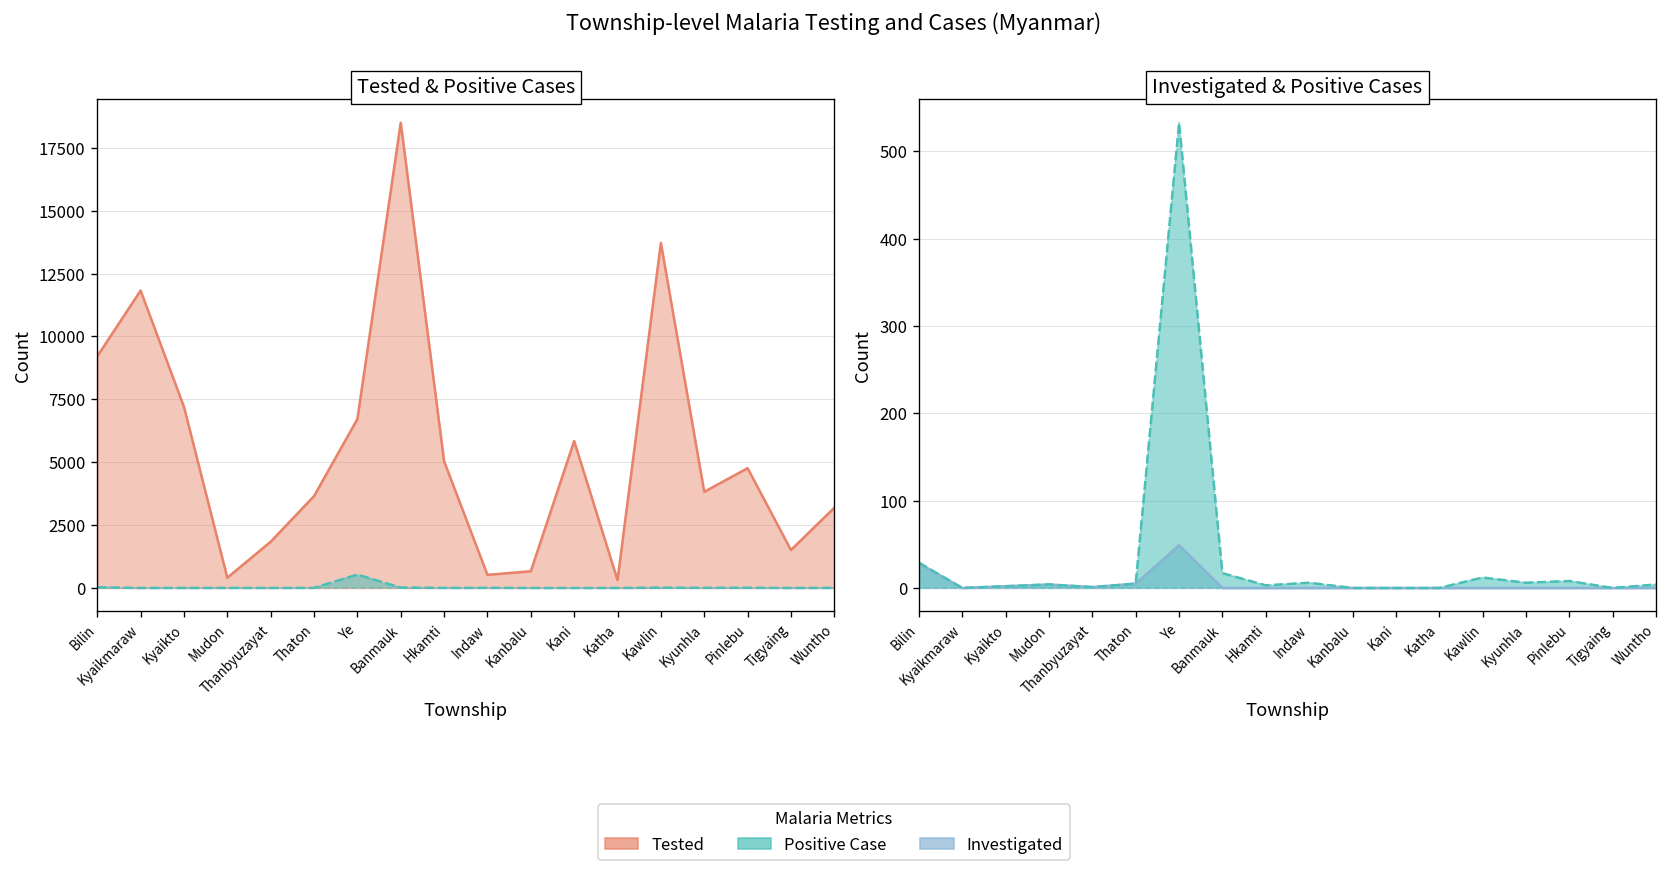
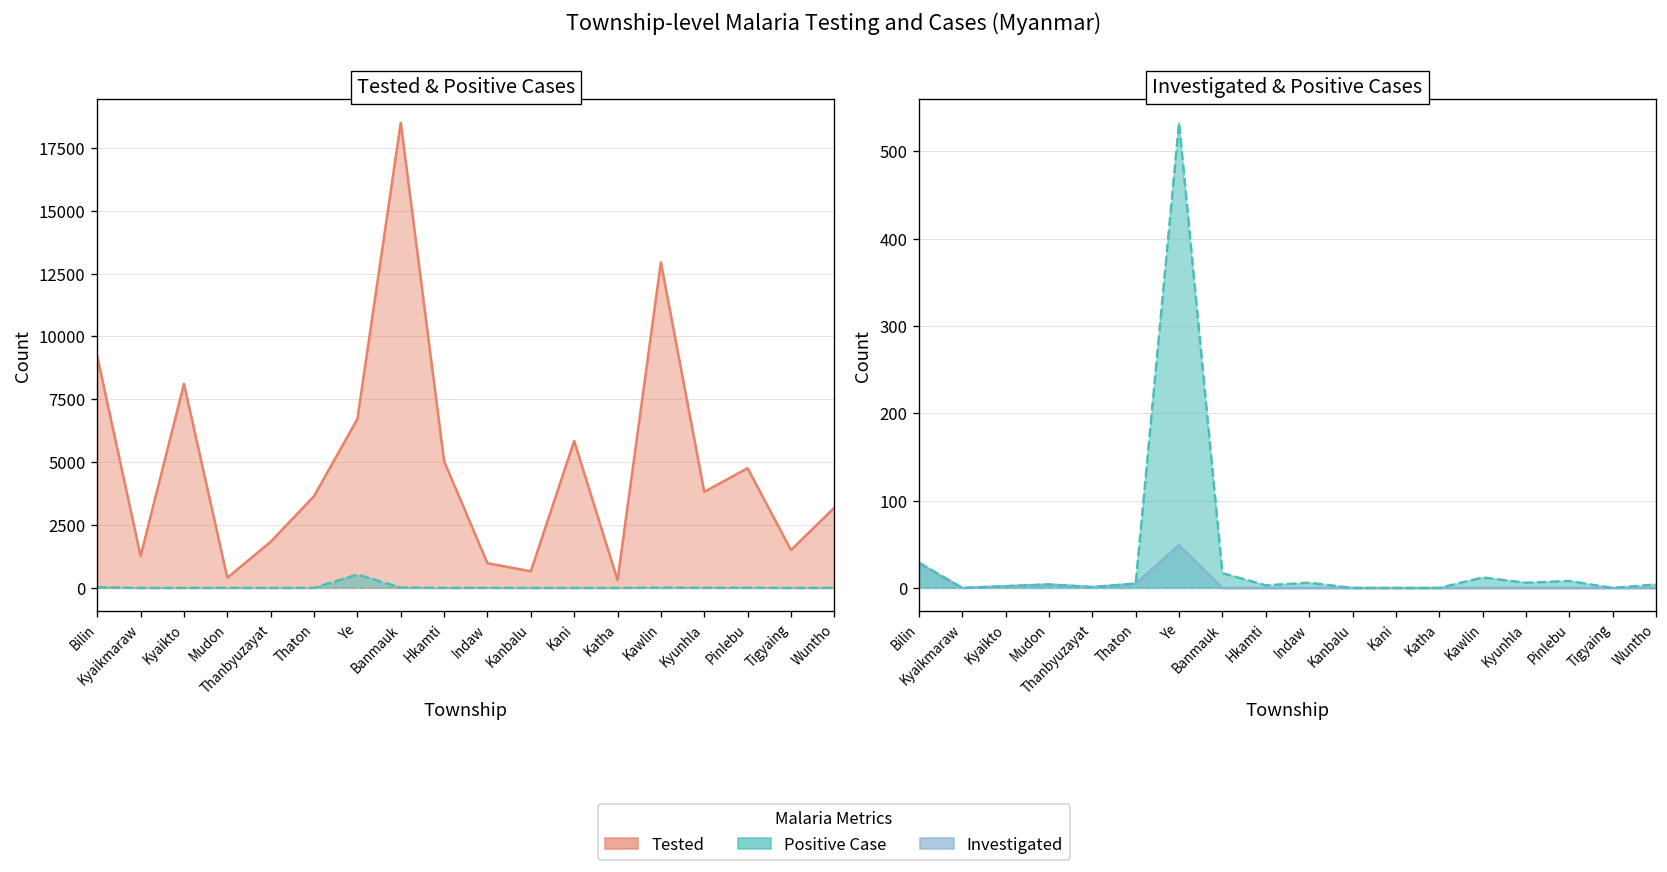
  {
    "Tested & Positive Cases": {
      "Tested": {
        "Bilin": 9200,
-       "Kyaikmaraw": 11800,
-       "Kyaikto": 7200,
+       "Kyaikmaraw": 1300,
+       "Kyaikto": 8100,
        "Mudon": 400,
        "Thanbyuzayat": 1800,
        "Thaton": 3700,
        "Ye": 6700,
        "Banmauk": 18500,
        "Hkamti": 5000,
-       "Indaw": 500,
+       "Indaw": 1000,
        "Kanbalu": 700,
        "Kani": 5800,
        "Katha": 300,
-       "Kawlin": 13700,
+       "Kawlin": 12900,
        "Kyunhla": 3800,
        "Pinlebu": 4800,
        "Tigyaing": 1500,
        "Wuntho": 3200
      },
      "Positive Case": {
        "Bilin": 0,
        "Kyaikmaraw": 0,
        "Kyaikto": 0,
        "Mudon": 0,
        "Thanbyuzayat": 0,
        "Thaton": 0,
        "Ye": 500,
        "Banmauk": 0,
        "Hkamti": 0,
        "Indaw": 0,
        "Kanbalu": 0,
        "Kani": 0,
        "Katha": 0,
        "Kawlin": 0,
        "Kyunhla": 0,
        "Pinlebu": 0,
        "Tigyaing": 0,
        "Wuntho": 0
      }
    }
  }
